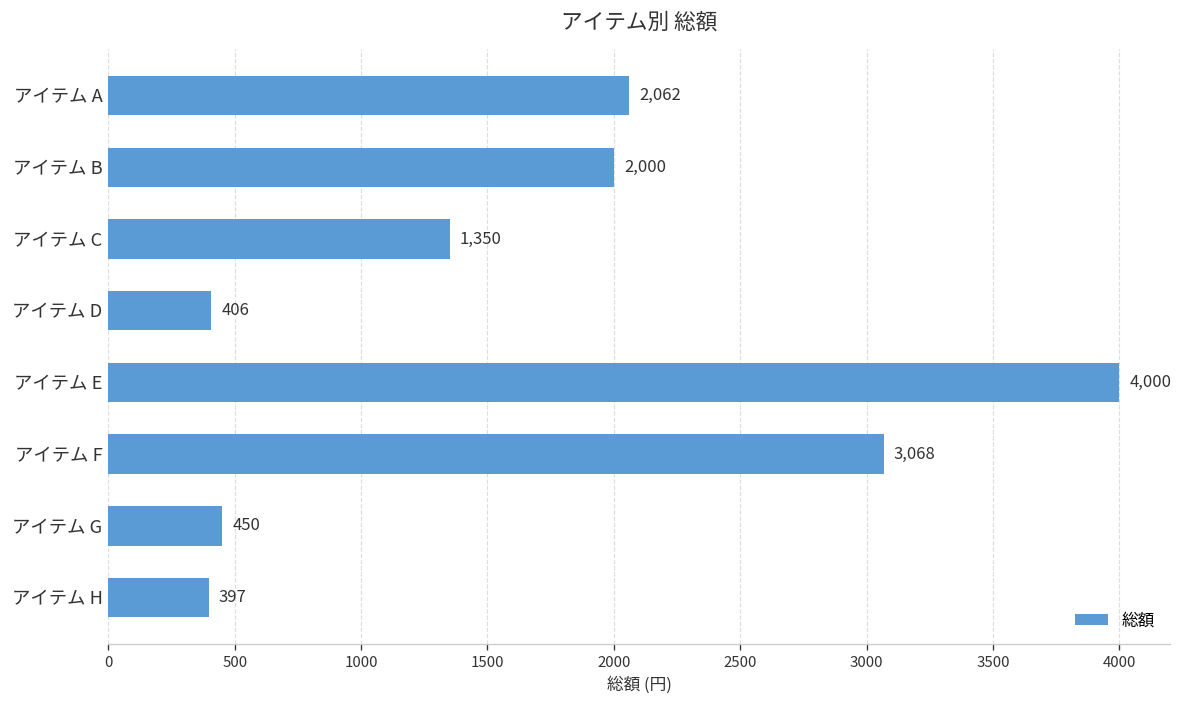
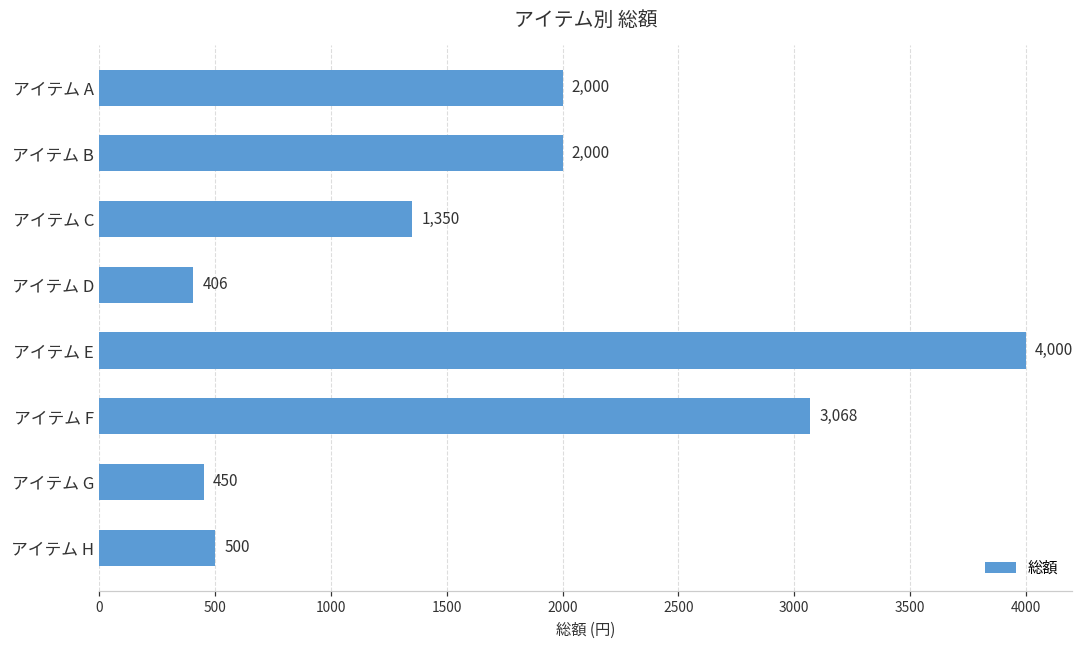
  {
-   "アイテム A": "2,062",
+   "アイテム A": "2,000",
    "アイテム B": "2,000",
    "アイテム C": "1,350",
    "アイテム D": "406",
    "アイテム E": "4,000",
    "アイテム F": "3,068",
    "アイテム G": "450",
-   "アイテム H": "397"
+   "アイテム H": "500"
  }
